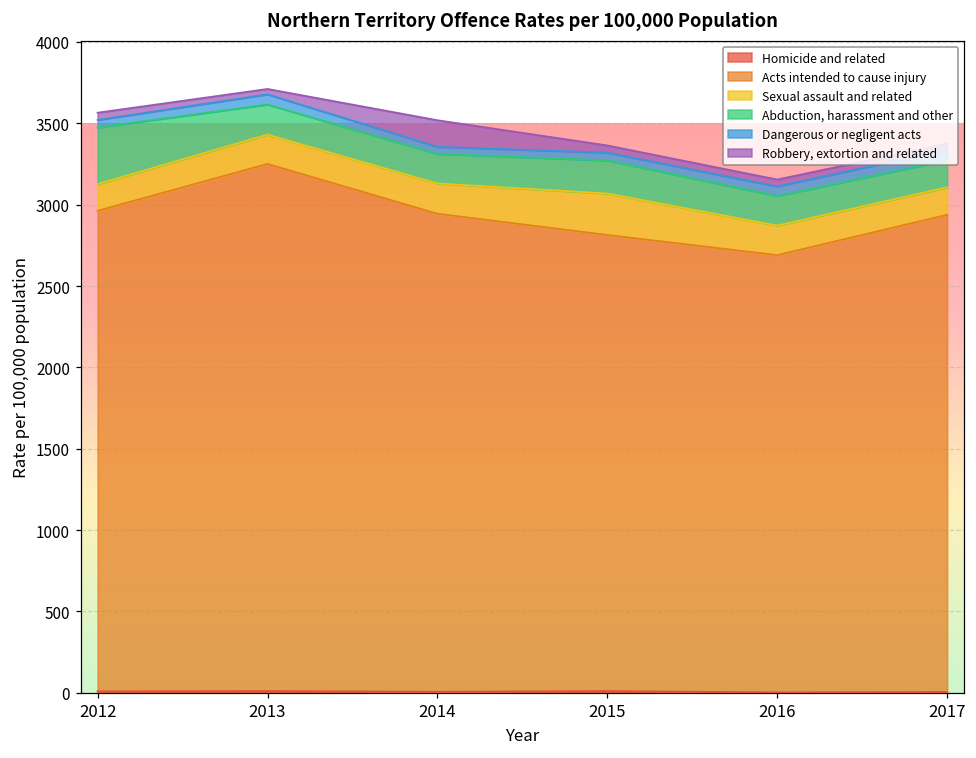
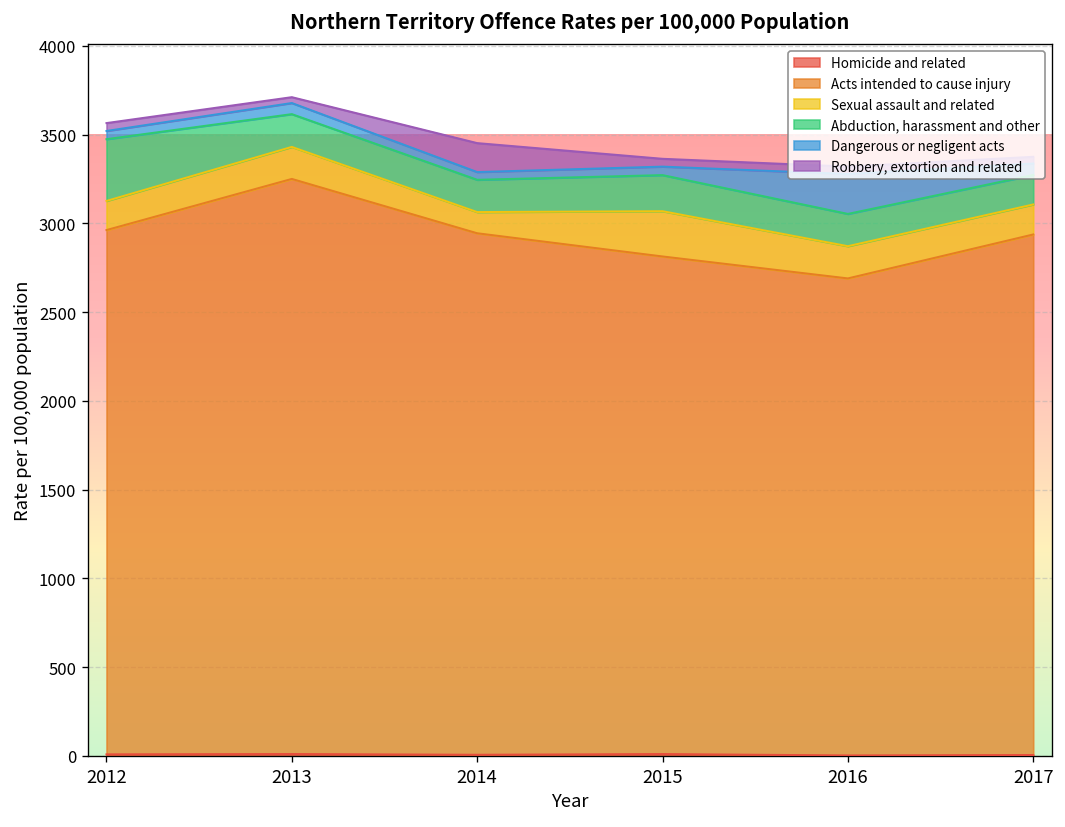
  {
    "Sexual assault and related": {
      "2012": 160,
      "2013": 180,
-     "2014": 190,
+     "2014": 120,
      "2015": 260,
      "2016": 180,
      "2017": 170
    },
    "Abduction, harassment and other": {
      "2012": 350,
      "2013": 180,
      "2014": 180,
      "2015": 200,
      "2016": 180,
      "2017": 170
    },
    "Dangerous or negligent acts": {
      "2012": 50,
      "2013": 60,
      "2014": 40,
      "2015": 50,
-     "2016": 60
+     "2016": 220
    },
    "Robbery, extortion and related": {
      "2012": 40,
      "2013": 30,
      "2014": 160,
      "2015": 40
    }
  }
